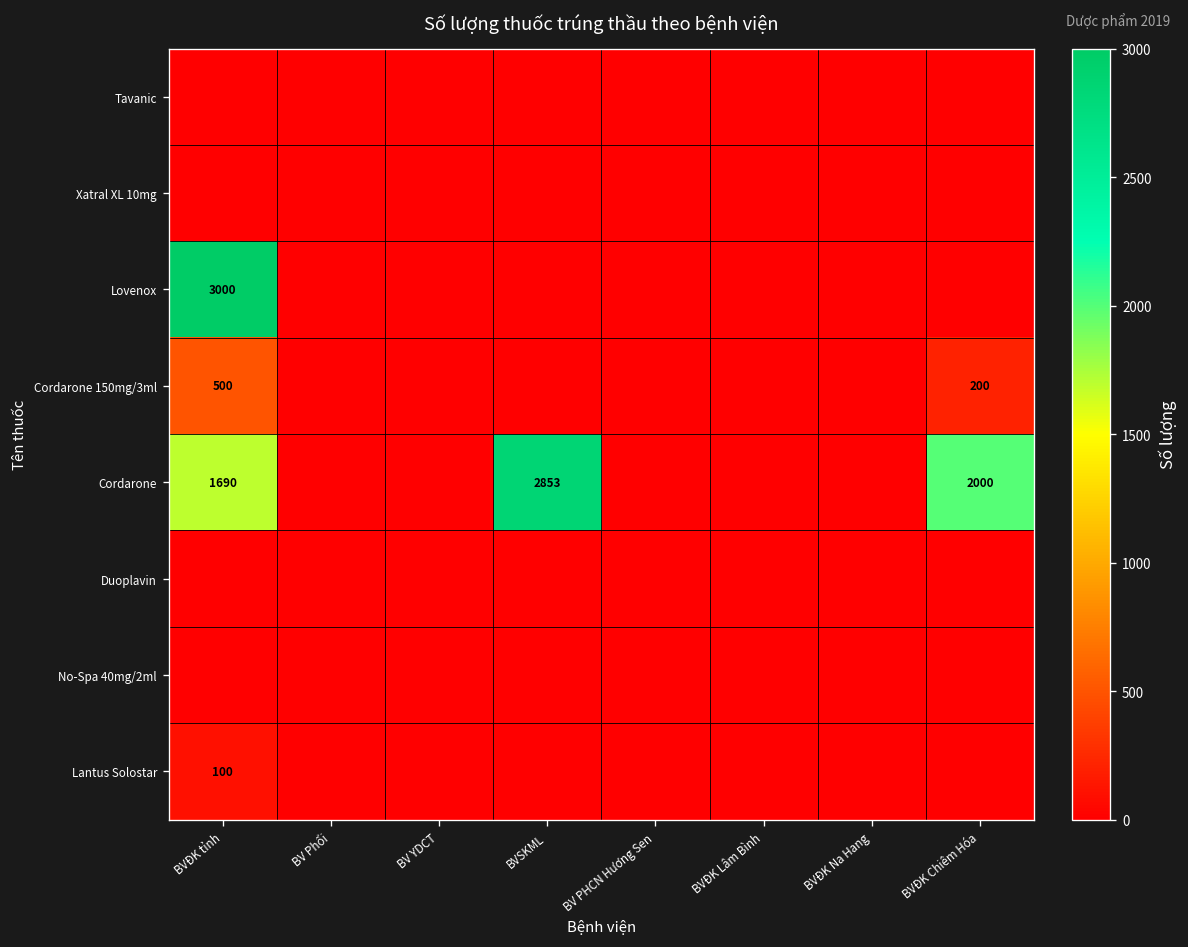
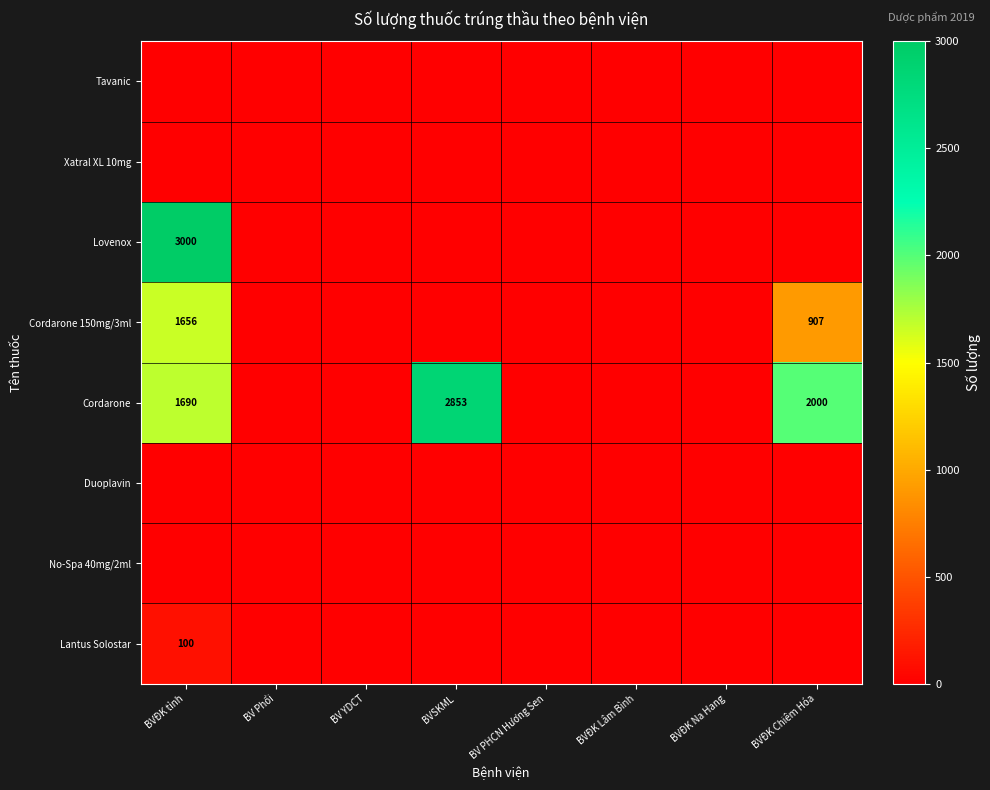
  {
    "Lovenox": {
      "BVĐK tỉnh": 3000
    },
    "Cordarone 150mg/3ml": {
-     "BVĐK tỉnh": 500,
-     "BVĐK Chiêm Hóa": 200
+     "BVĐK tỉnh": 1656,
+     "BVĐK Chiêm Hóa": 907
    },
    "Cordarone": {
      "BVĐK tỉnh": 1690,
      "BVSKML": 2853,
      "BVĐK Chiêm Hóa": 2000
    },
    "Lantus Solostar": {
      "BVĐK tỉnh": 100
    }
  }
